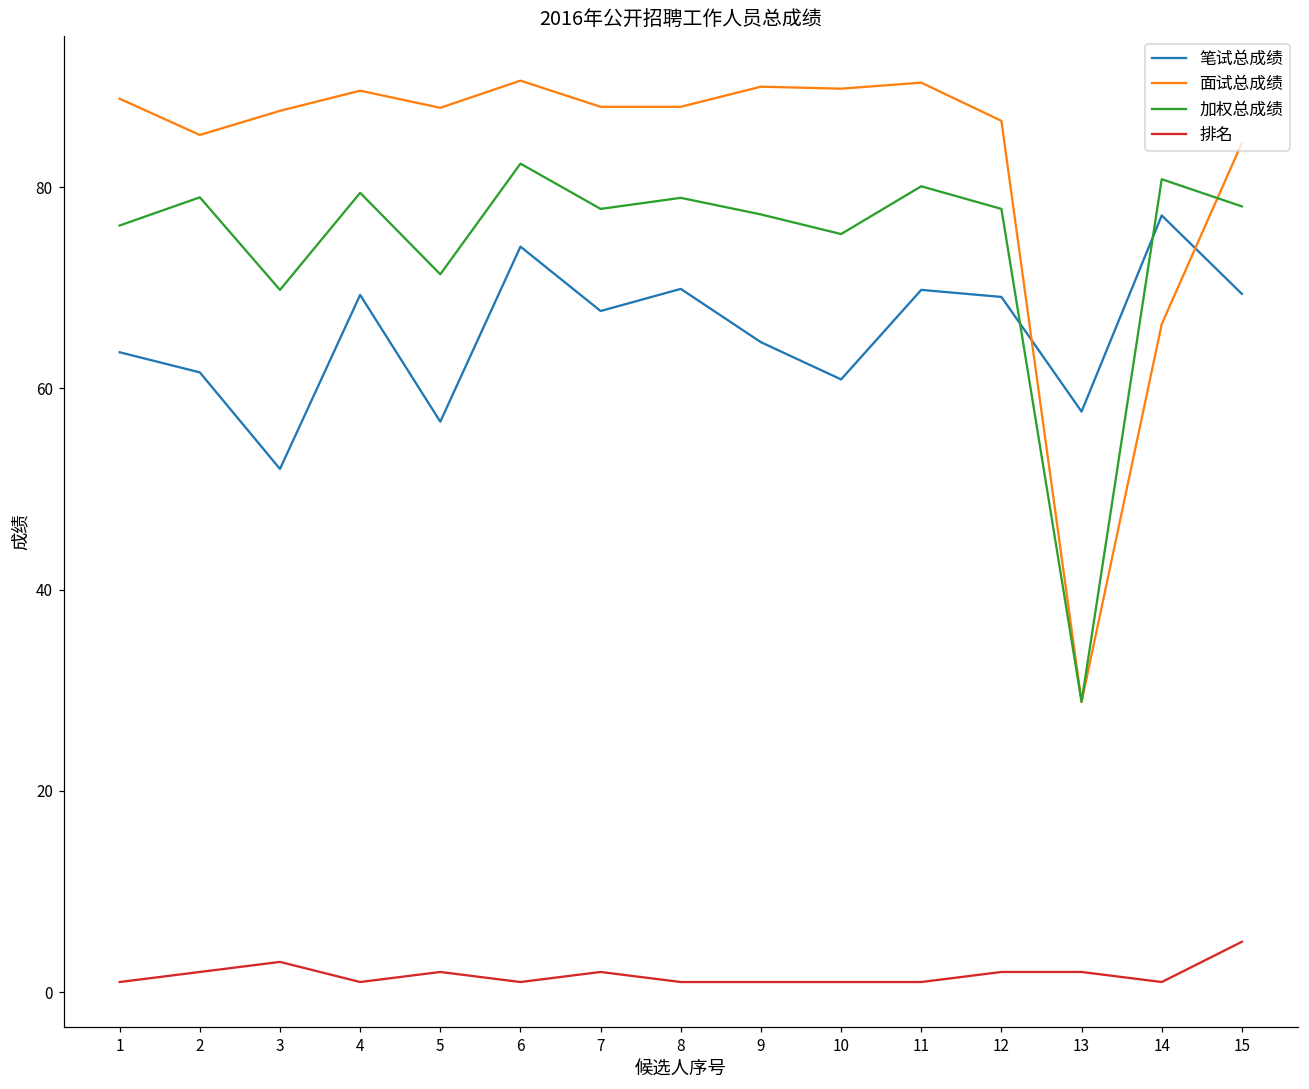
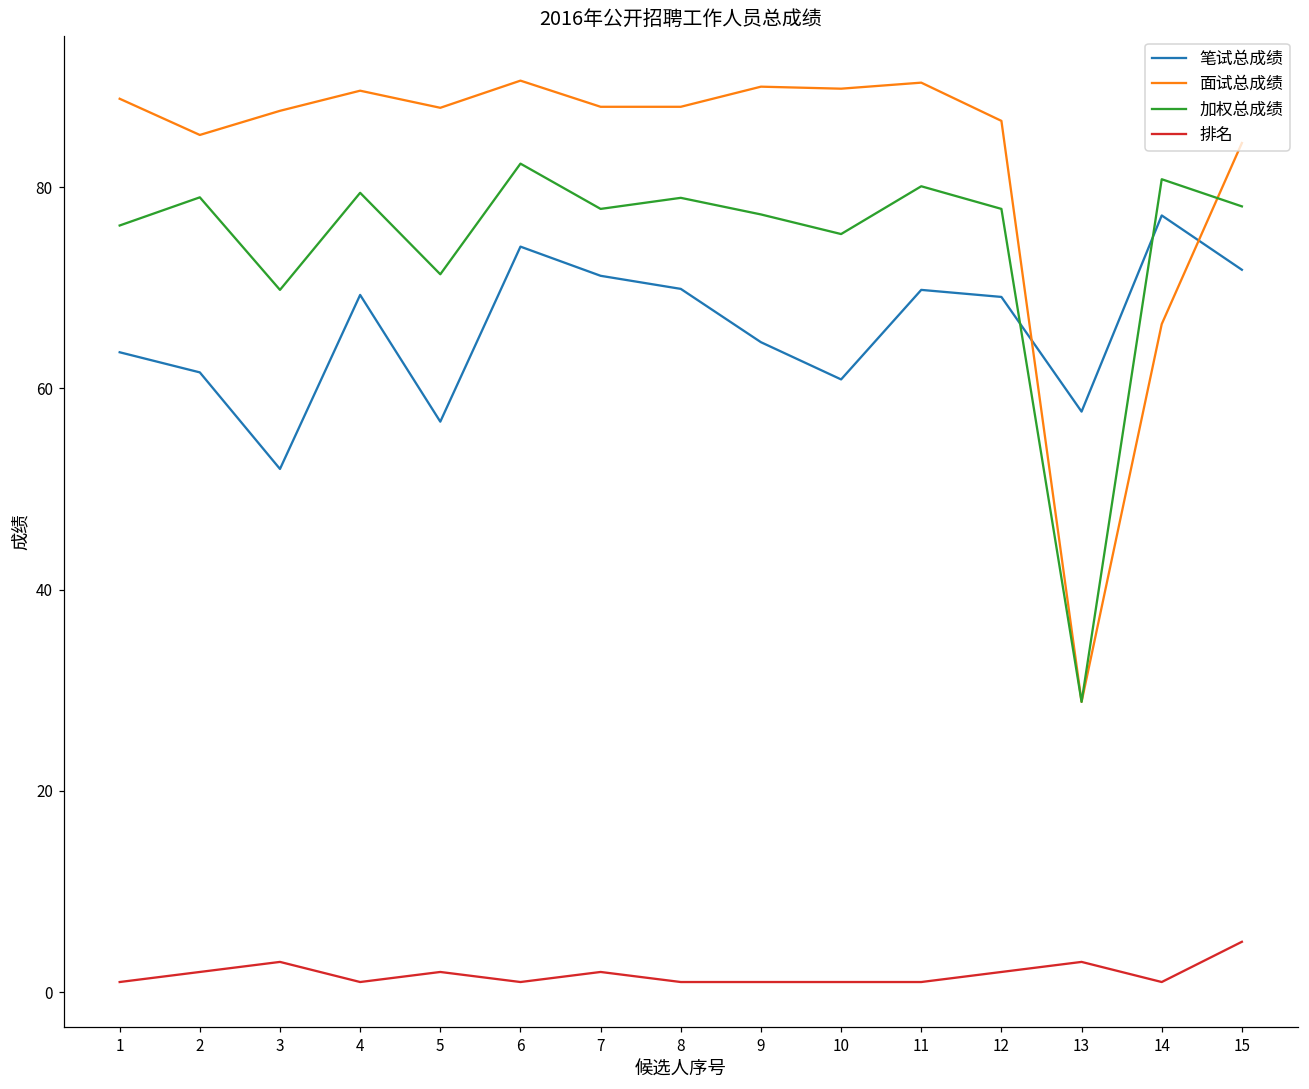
  {
    "笔试总成绩": {
      "1": 64,
      "2": 62,
      "3": 52,
      "4": 69,
      "5": 57,
      "6": 74,
-     "7": 68,
+     "7": 71,
      "8": 70,
      "9": 65,
      "10": 61,
      "11": 70,
      "12": 69,
      "13": 58,
      "14": 77,
-     "15": 69
+     "15": 72
    },
    "面试总成绩": {
      "1": 89,
      "2": 85,
      "3": 88,
      "4": 90,
      "5": 88,
      "6": 91,
      "7": 88,
      "8": 88,
      "9": 90,
      "10": 90,
      "11": 90,
      "12": 87,
      "14": 66
    },
    "加权总成绩": {
      "1": 76,
      "2": 79,
      "3": 70,
      "4": 79,
      "5": 71,
      "6": 82,
      "7": 78,
      "8": 79,
      "9": 77,
      "10": 75,
      "11": 80,
      "12": 78,
      "14": 81,
      "15": 78
    },
    "排名": {
      "1": 1,
      "2": 2,
      "3": 3,
      "4": 1,
      "5": 2,
      "6": 1,
      "7": 2,
      "8": 1,
      "9": 1,
      "10": 1,
      "11": 1,
      "12": 2,
-     "13": 2,
+     "13": 3,
      "14": 1,
      "15": 5
    }
  }
